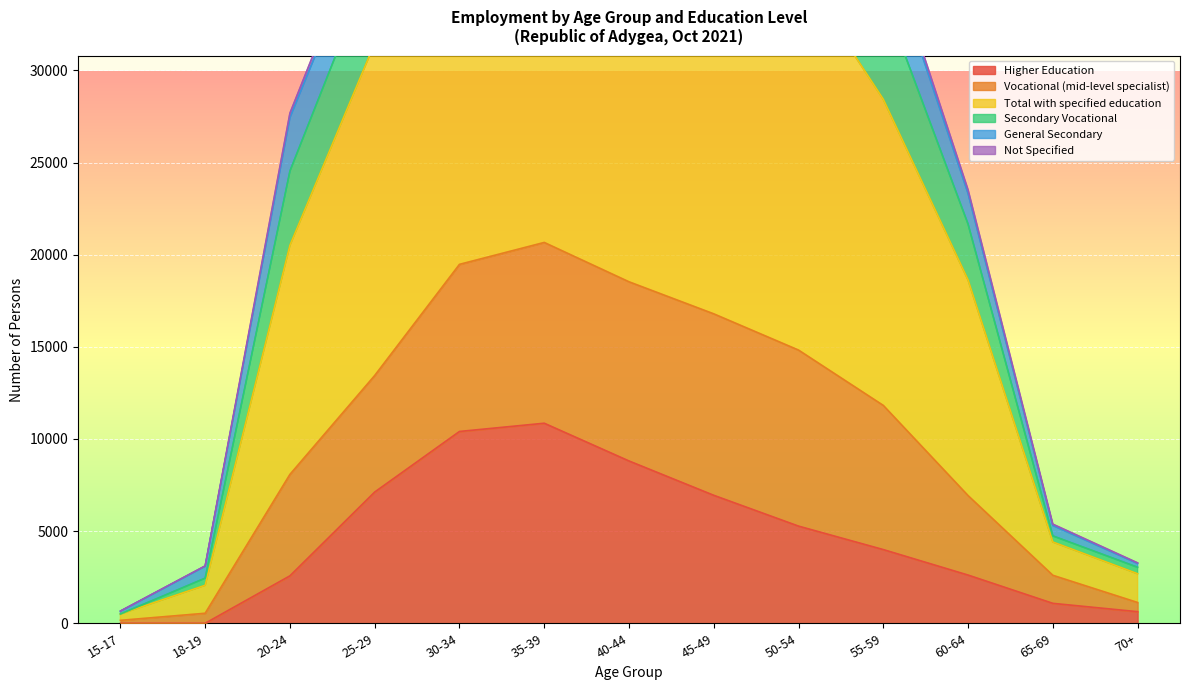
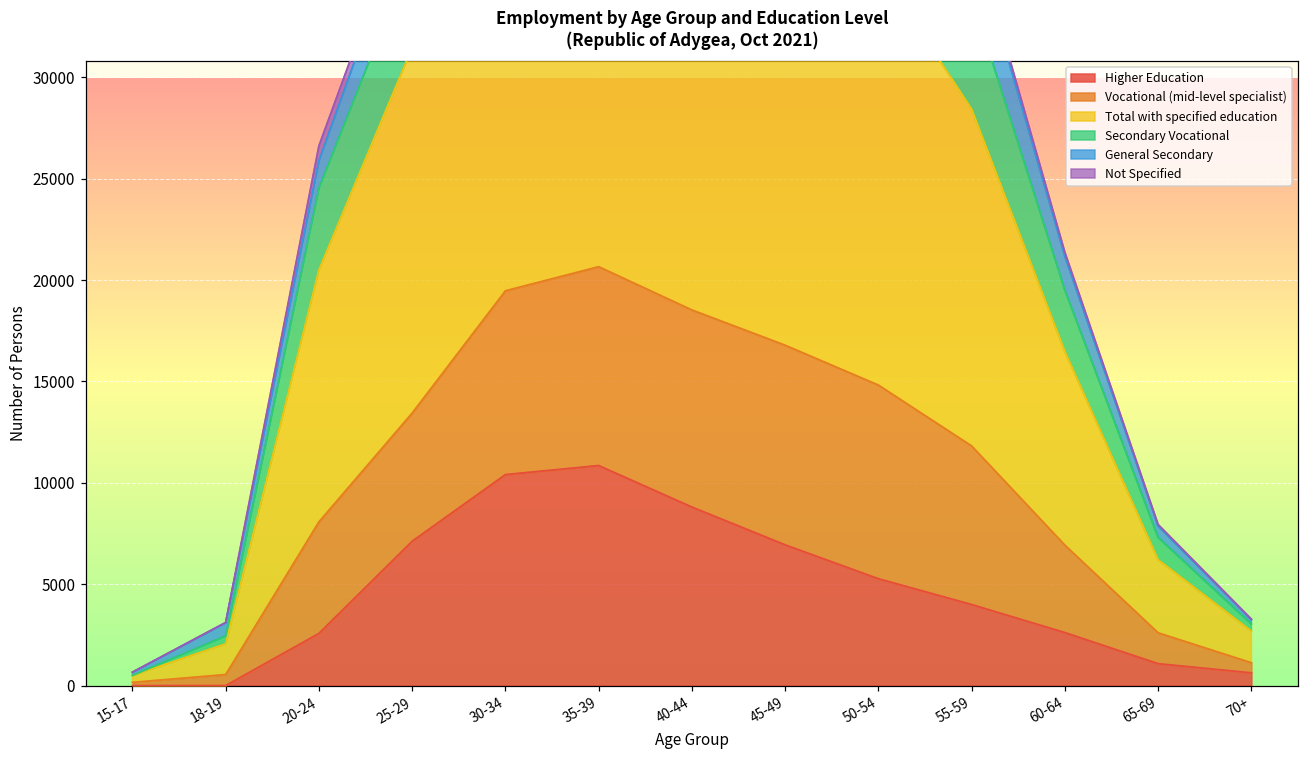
  {
    "Total with specified education": {
      "18-19": 1500,
      "20-24": 12400,
      "55-59": 16600,
-     "60-64": 11700,
-     "65-69": 1800,
+     "60-64": 9600,
+     "65-69": 3600,
      "70+": 1600
    },
    "Secondary Vocational": {
      "18-19": 400,
      "20-24": 4000,
      "60-64": 3000,
-     "65-69": 300,
+     "65-69": 1100,
      "70+": 400
    },
    "General Secondary": {
-     "20-24": 2900,
+     "20-24": 1300,
      "60-64": 1700
    },
    "Not Specified": {
-     "20-24": 200,
+     "20-24": 700,
      "60-64": 200
    }
  }
